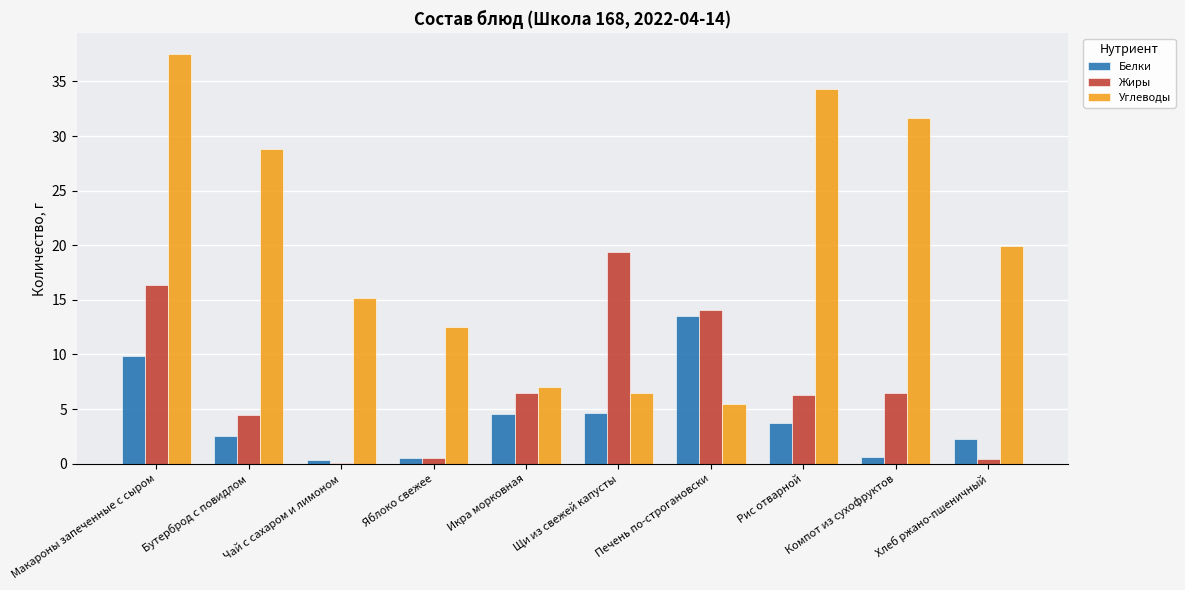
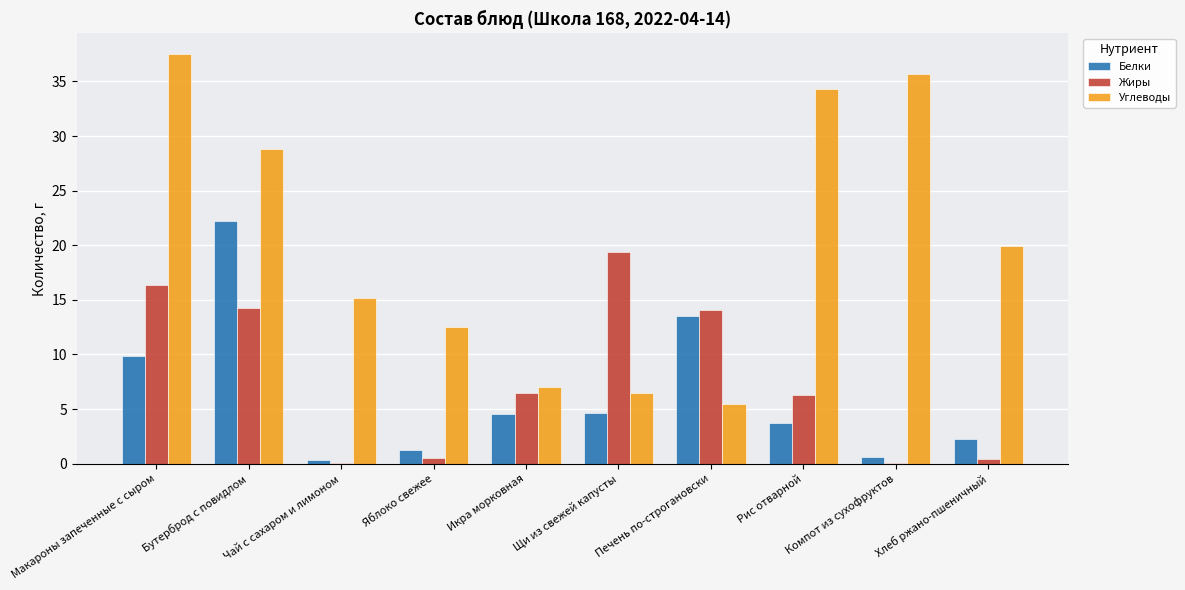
  {
    "Белки": {
      "Макароны запеченные с сыром": 9.8,
-     "Бутерброд с повидлом": 2.5,
+     "Бутерброд с повидлом": 22.2,
      "Чай с сахаром и лимоном": 0.3,
-     "Яблоко свежее": 0.5,
+     "Яблоко свежее": 1.3,
      "Икра морковная": 4.5,
      "Щи из свежей капусты": 4.7,
      "Печень по-строгановски": 13.5,
      "Рис отварной": 3.7,
      "Компот из сухофруктов": 0.6,
      "Хлеб ржано-пшеничный": 2.2
    },
    "Жиры": {
      "Макароны запеченные с сыром": 16.3,
-     "Бутерброд с повидлом": 4.4,
+     "Бутерброд с повидлом": 14.3,
      "Яблоко свежее": 0.5,
      "Икра морковная": 6.5,
      "Щи из свежей капусты": 19.4,
      "Печень по-строгановски": 14.1,
      "Рис отварной": 6.3,
-     "Компот из сухофруктов": 6.5,
+     "Компот из сухофруктов": 0.1,
      "Хлеб ржано-пшеничный": 0.4
    },
    "Углеводы": {
      "Макароны запеченные с сыром": 37.5,
      "Бутерброд с повидлом": 28.9,
      "Чай с сахаром и лимоном": 15.2,
      "Яблоко свежее": 12.5,
      "Икра морковная": 7.0,
      "Щи из свежей капусты": 6.5,
      "Печень по-строгановски": 5.5,
      "Рис отварной": 34.3,
-     "Компот из сухофруктов": 31.7,
+     "Компот из сухофруктов": 35.7,
      "Хлеб ржано-пшеничный": 20.0
    }
  }
